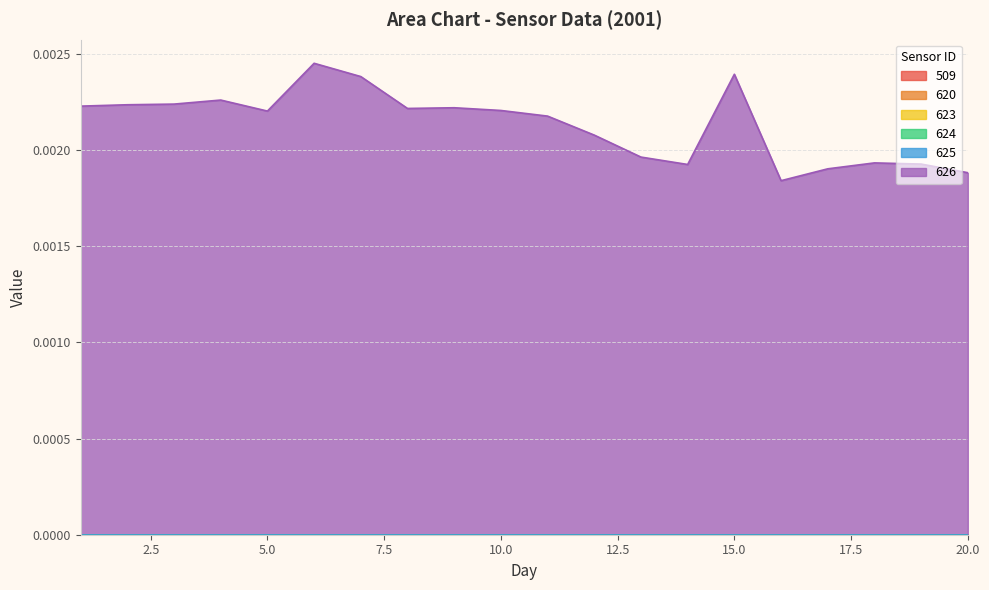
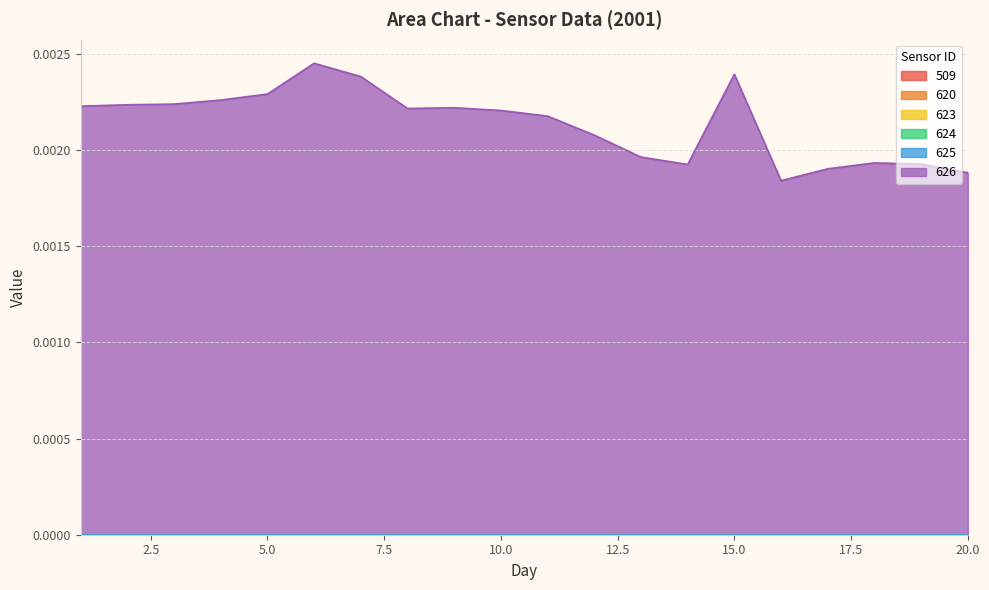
  {
    "625": {
      "5.0": 0.00000,
      "10.0": 0.00000,
      "15.0": 0.00000,
      "20.0": 0.00000
    },
    "626": {
-     "5.0": 0.00220,
+     "5.0": 0.00229,
      "10.0": 0.00221,
      "15.0": 0.00239,
      "20.0": 0.00188
    }
  }
